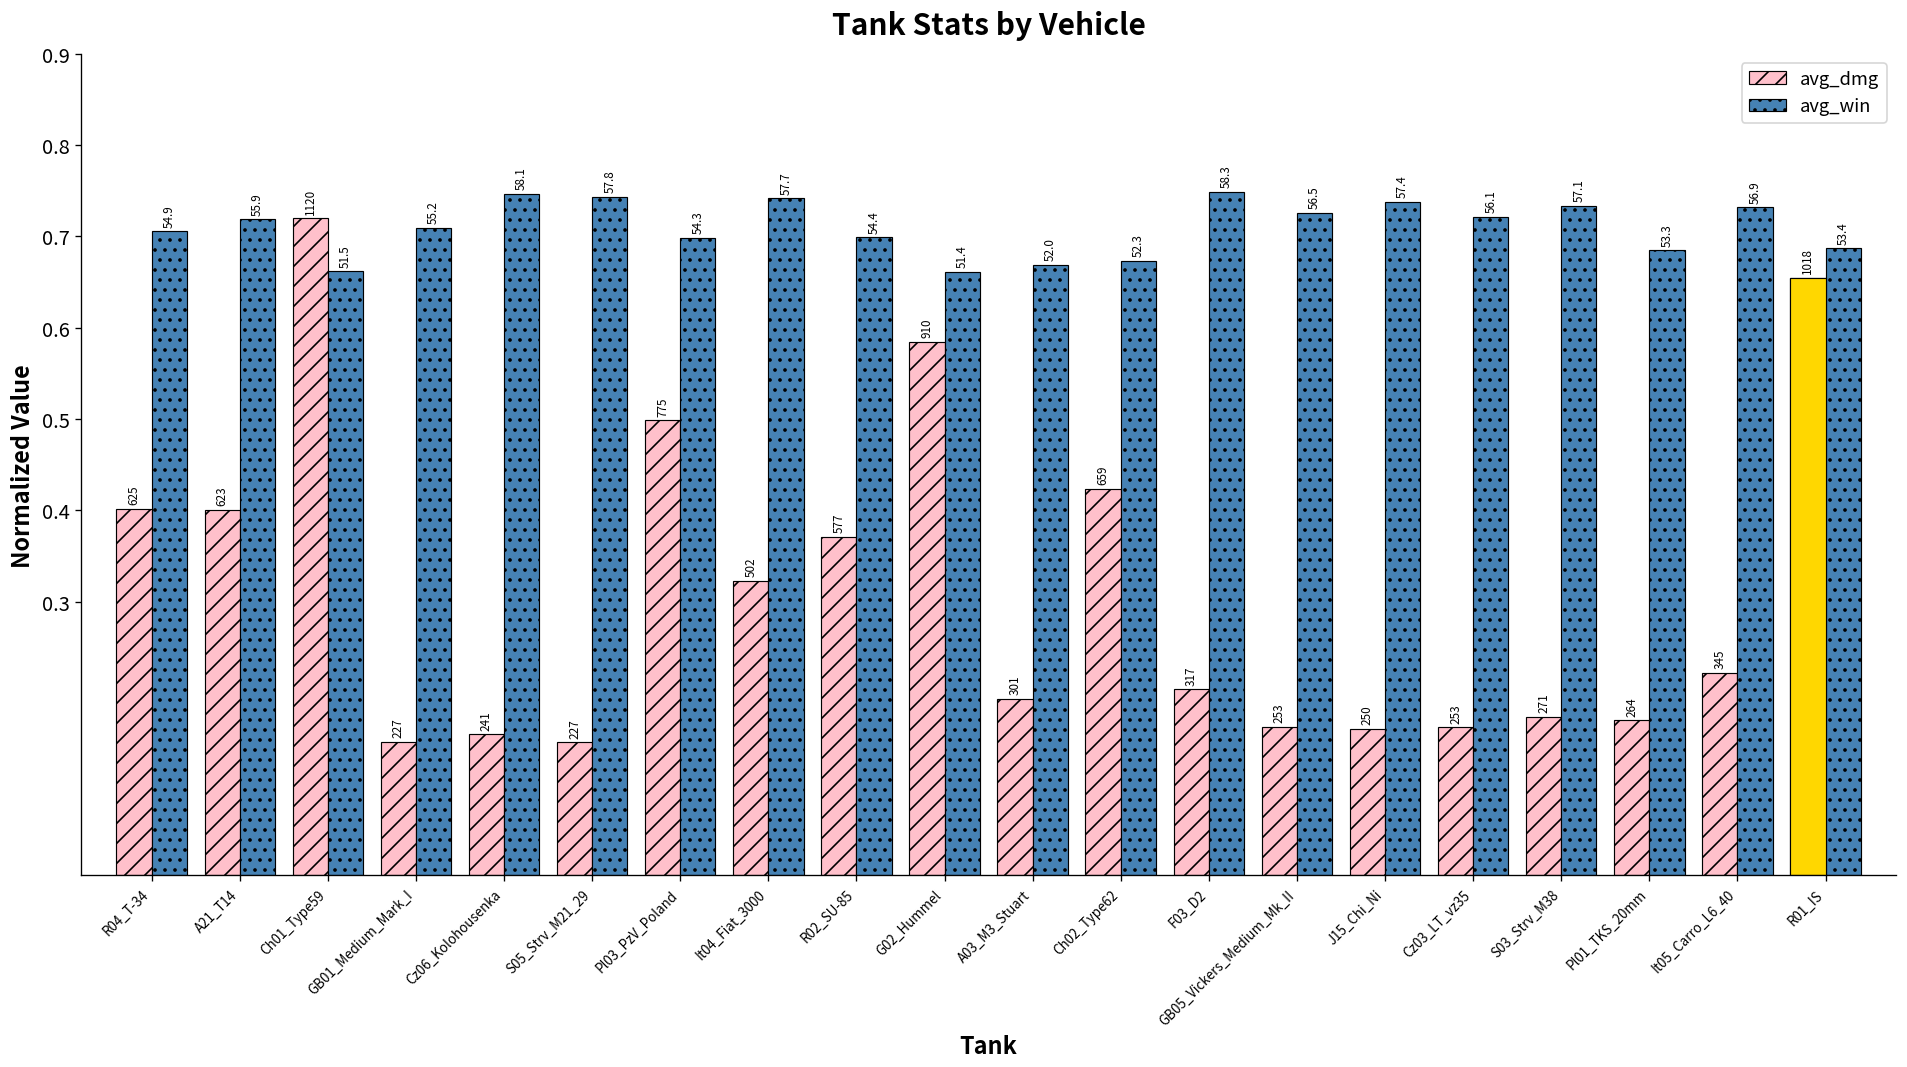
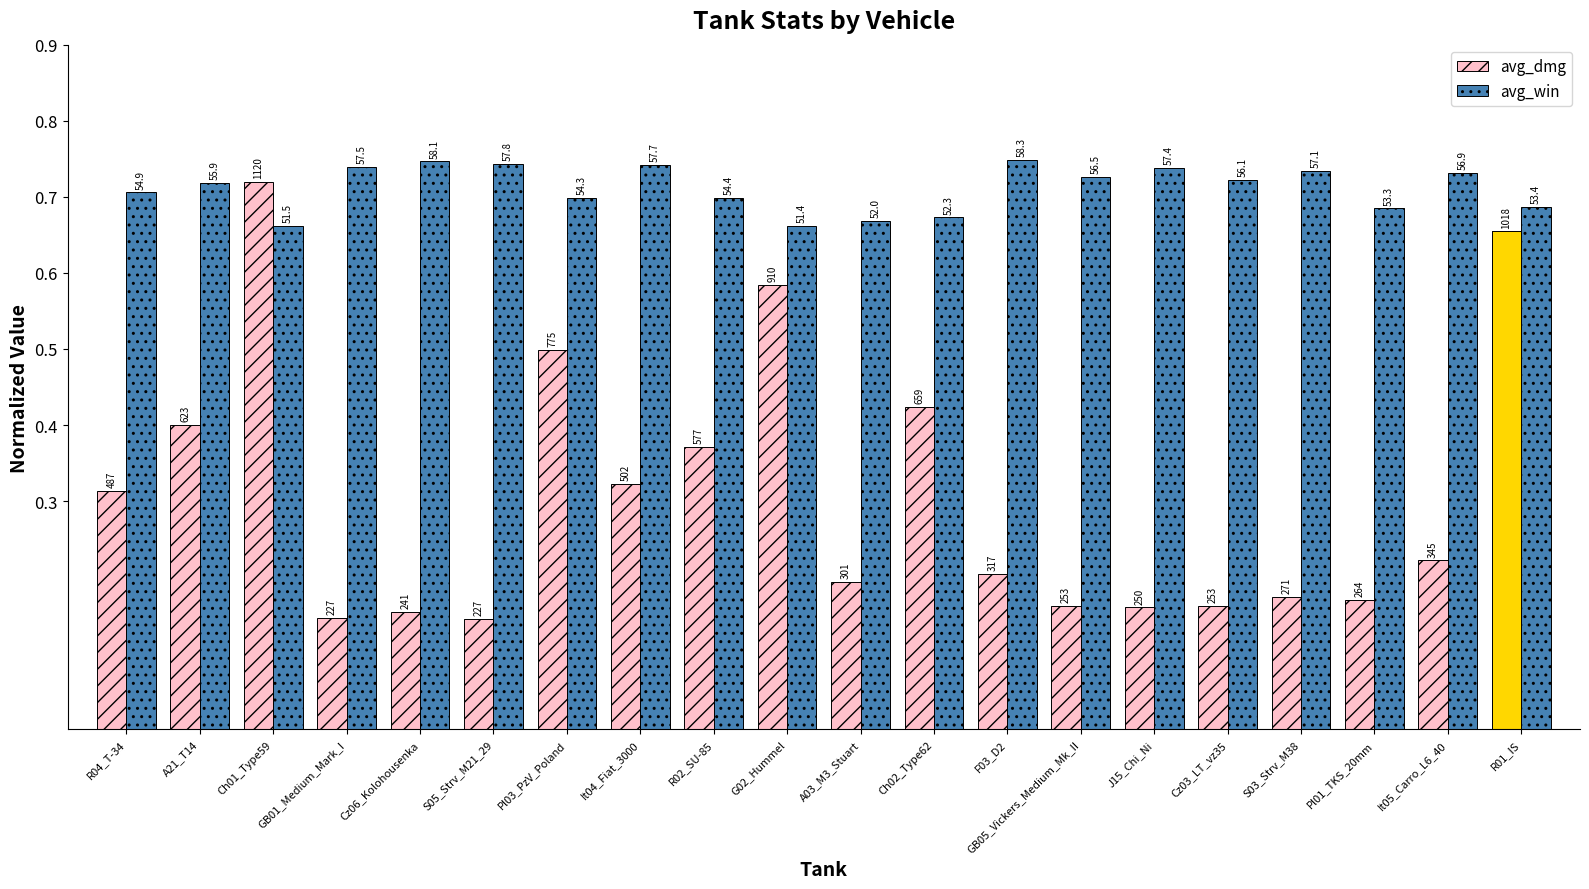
  {
    "avg_dmg": {
-     "R04_T-34": 625
+     "R04_T-34": 487
    },
    "avg_win": {
-     "GB01_Medium_Mark_I": 55.2
+     "GB01_Medium_Mark_I": 57.5
    }
  }
